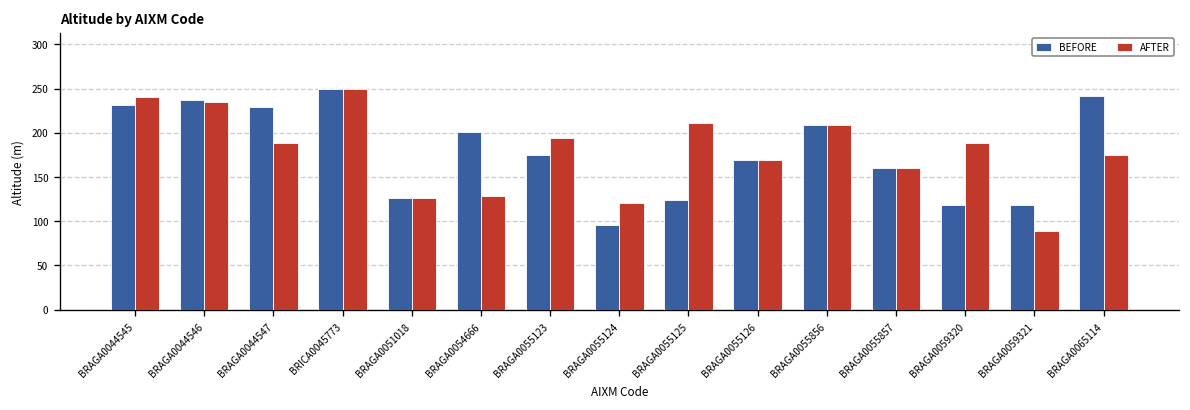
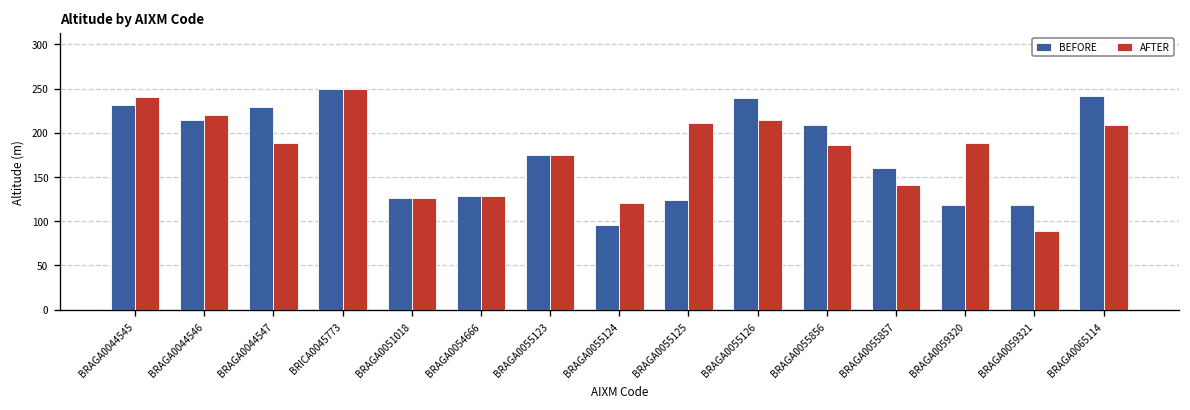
  {
    "BEFORE": {
      "BRAGA0044545": 230,
-     "BRAGA0044546": 240,
+     "BRAGA0044546": 210,
      "BRAGA0044547": 230,
      "BRICA0045773": 250,
      "BRAGA0051018": 130,
-     "BRAGA0054666": 200,
+     "BRAGA0054666": 130,
      "BRAGA0055123": 180,
      "BRAGA0055124": 100,
      "BRAGA0055125": 120,
-     "BRAGA0055126": 170,
+     "BRAGA0055126": 240,
      "BRAGA0055856": 210,
      "BRAGA0055857": 160,
      "BRAGA0059320": 120,
      "BRAGA0059321": 120,
      "BRAGA0065114": 240
    },
    "AFTER": {
      "BRAGA0044545": 240,
-     "BRAGA0044546": 240,
+     "BRAGA0044546": 220,
      "BRAGA0044547": 190,
      "BRICA0045773": 250,
      "BRAGA0051018": 130,
      "BRAGA0054666": 130,
-     "BRAGA0055123": 190,
+     "BRAGA0055123": 180,
      "BRAGA0055124": 120,
      "BRAGA0055125": 210,
-     "BRAGA0055126": 170,
-     "BRAGA0055856": 210,
-     "BRAGA0055857": 160,
+     "BRAGA0055126": 220,
+     "BRAGA0055856": 190,
+     "BRAGA0055857": 140,
      "BRAGA0059320": 190,
      "BRAGA0059321": 90,
-     "BRAGA0065114": 180
+     "BRAGA0065114": 210
    }
  }
